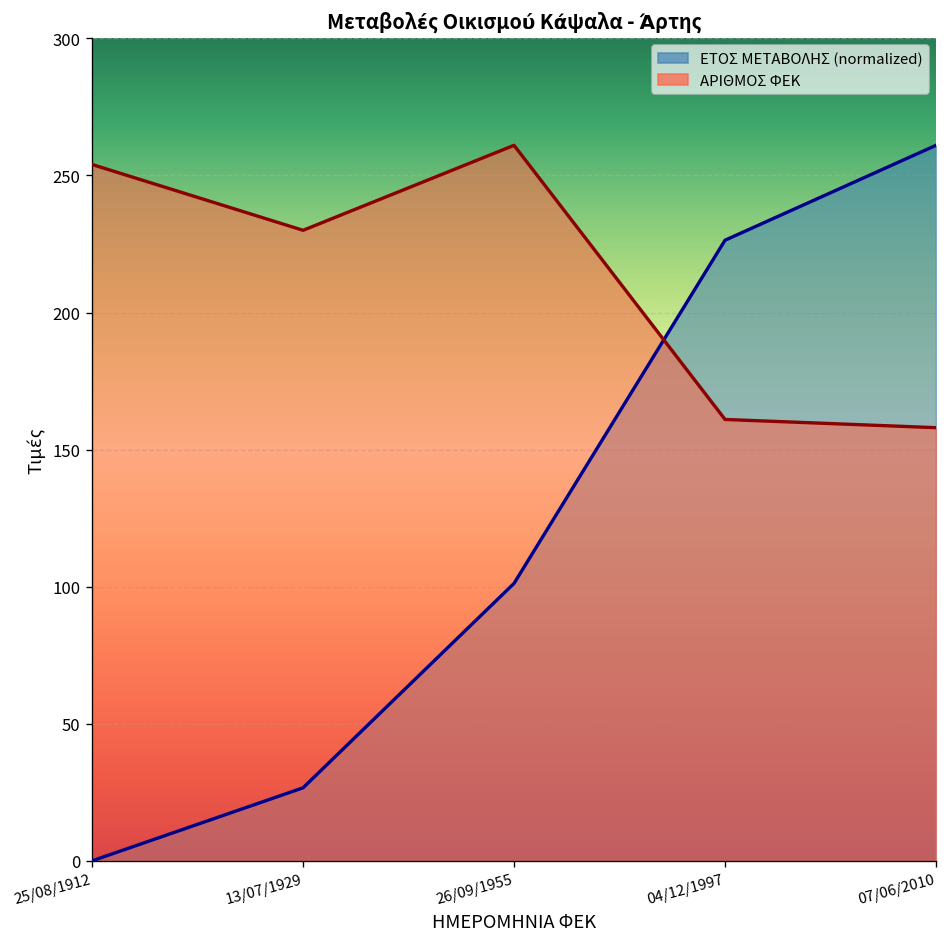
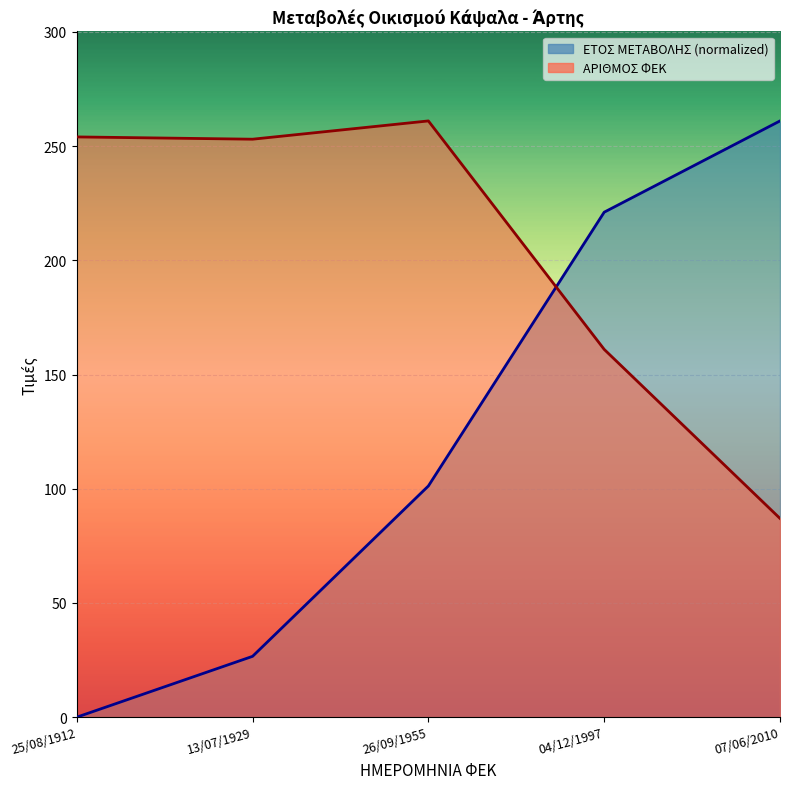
  {
    "ΕΤΟΣ ΜΕΤΑΒΟΛΗΣ (normalized)": {
      "25/08/1912": 0,
      "13/07/1929": 27,
      "26/09/1955": 101,
-     "04/12/1997": 226,
+     "04/12/1997": 221,
      "07/06/2010": 261
    },
    "ΑΡΙΘΜΟΣ ΦΕΚ": {
      "25/08/1912": 254,
-     "13/07/1929": 230,
+     "13/07/1929": 253,
      "26/09/1955": 261,
      "04/12/1997": 161,
-     "07/06/2010": 158
+     "07/06/2010": 87
    }
  }
